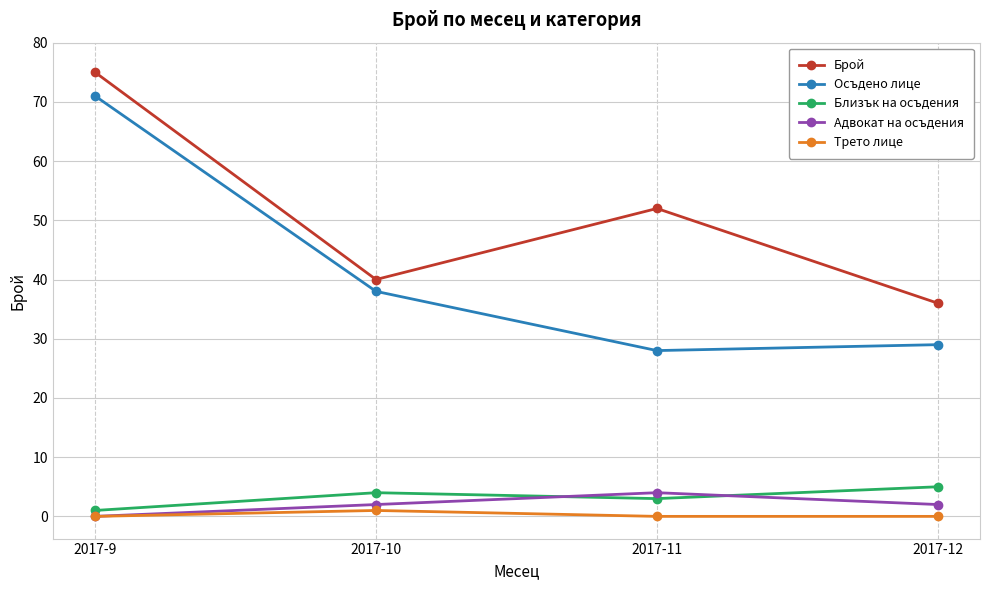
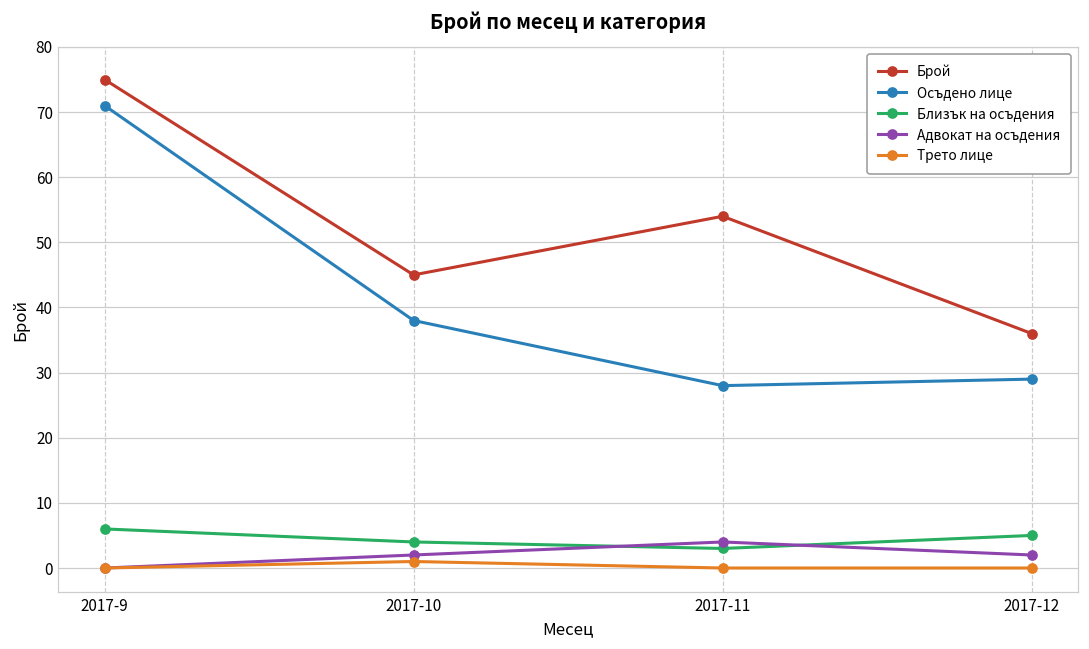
  {
    "Брой": {
      "2017-9": 75,
-     "2017-10": 40,
-     "2017-11": 52,
+     "2017-10": 45,
+     "2017-11": 54,
      "2017-12": 36
    },
    "Осъдено лице": {
      "2017-9": 71,
      "2017-10": 38,
      "2017-11": 28,
      "2017-12": 29
    },
    "Близък на осъдения": {
-     "2017-9": 1,
+     "2017-9": 6,
      "2017-10": 4,
      "2017-11": 3,
      "2017-12": 5
    },
    "Адвокат на осъдения": {
      "2017-10": 2,
      "2017-11": 4,
      "2017-12": 2
    },
    "Трето лице": {
      "2017-10": 1,
      "2017-11": 0,
      "2017-12": 0
    }
  }
